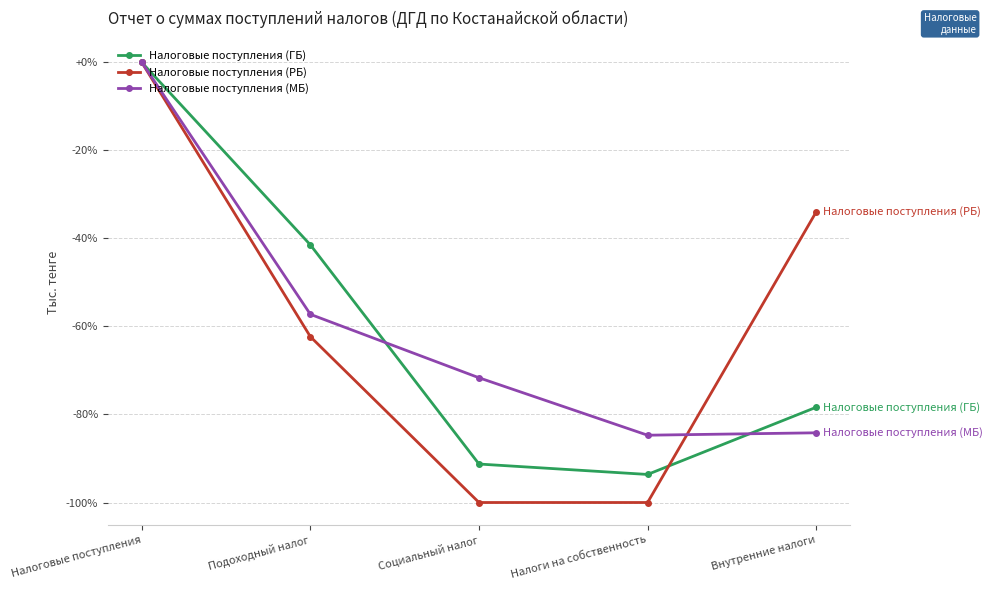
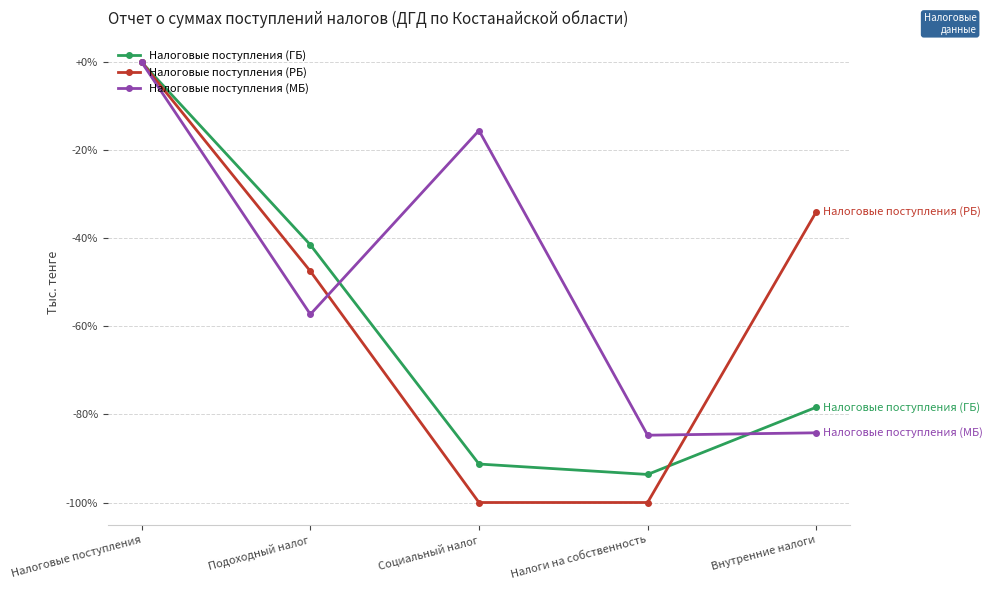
  {
    "Налоговые поступления (ГБ)": {
      "Подоходный налог": "-41%",
      "Социальный налог": "-91%",
      "Налоги на собственность": "-94%",
      "Внутренние налоги": "-78%"
    },
    "Налоговые поступления (РБ)": {
-     "Подоходный налог": "-62%",
+     "Подоходный налог": "-47%",
      "Социальный налог": "-100%",
      "Налоги на собственность": "-100%",
      "Внутренние налоги": "-34%"
    },
    "Налоговые поступления (МБ)": {
      "Подоходный налог": "-57%",
-     "Социальный налог": "-72%",
+     "Социальный налог": "-15%",
      "Налоги на собственность": "-85%",
      "Внутренние налоги": "-84%"
    }
  }
